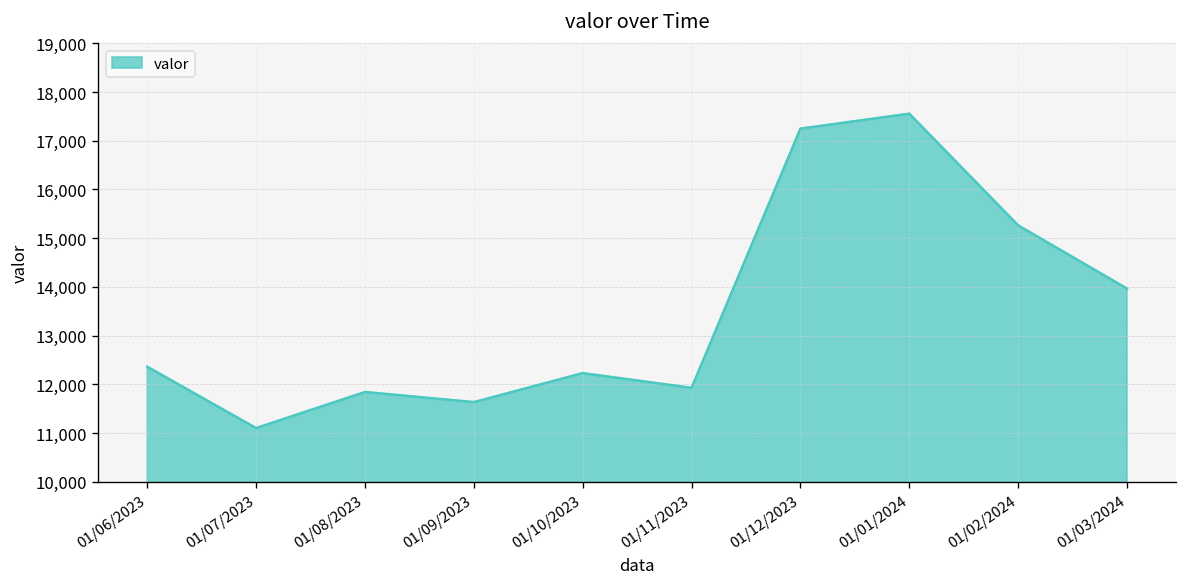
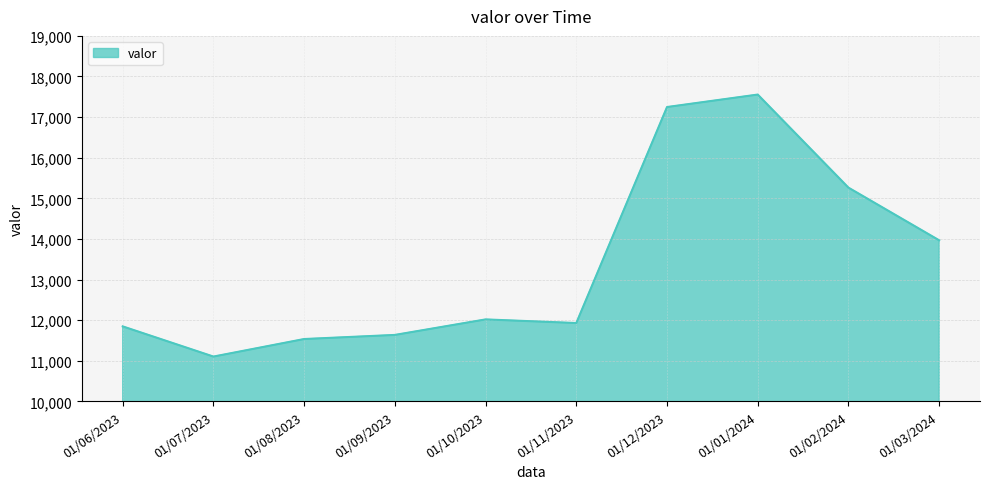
  {
-   "01/06/2023": "12,400",
+   "01/06/2023": "11,800",
    "01/07/2023": "11,100",
-   "01/08/2023": "11,800",
+   "01/08/2023": "11,500",
    "01/09/2023": "11,600",
-   "01/10/2023": "12,200",
+   "01/10/2023": "12,000",
    "01/11/2023": "11,900",
    "01/12/2023": "17,200",
    "01/01/2024": "17,600",
    "01/02/2024": "15,300",
    "01/03/2024": "14,000"
  }
